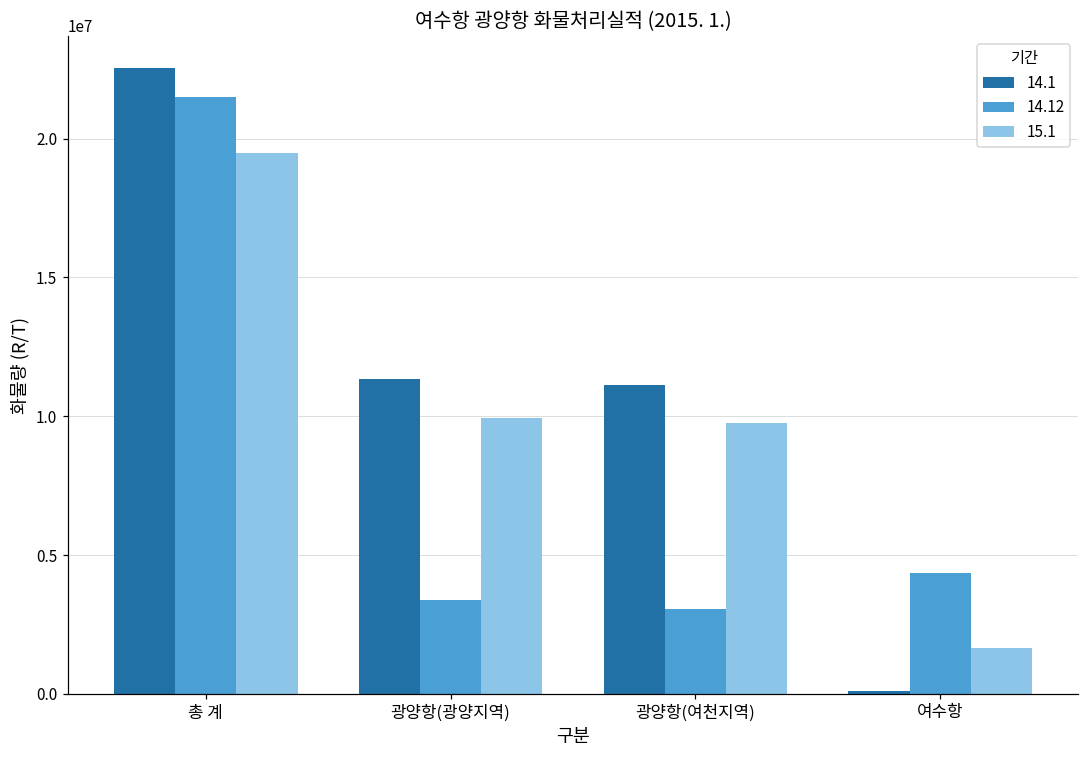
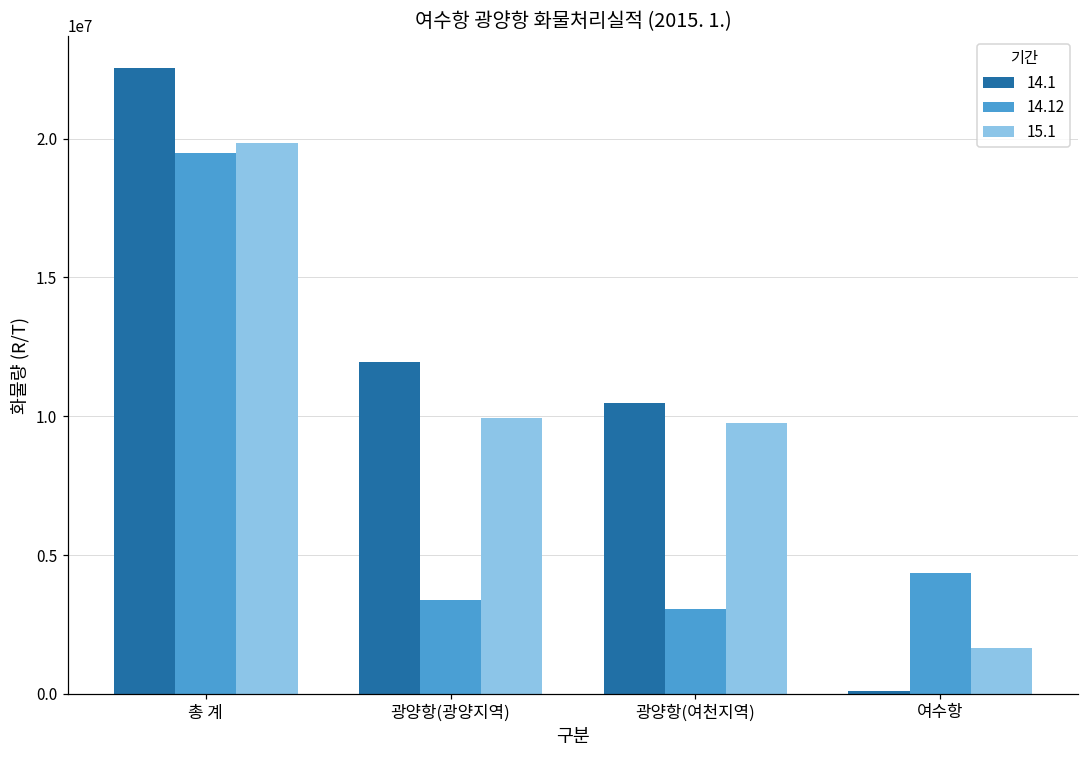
  {
    "14.1": {
      "총 계": 22600000,
-     "광양항(광양지역)": 11400000,
-     "광양항(여천지역)": 11100000,
+     "광양항(광양지역)": 12000000,
+     "광양항(여천지역)": 10500000,
      "여수항": 100000
    },
    "14.12": {
-     "총 계": 21500000,
+     "총 계": 19500000,
      "광양항(광양지역)": 3400000,
      "광양항(여천지역)": 3000000,
      "여수항": 4400000
    },
    "15.1": {
-     "총 계": 19500000,
+     "총 계": 19800000,
      "광양항(광양지역)": 9900000,
      "광양항(여천지역)": 9800000,
      "여수항": 1700000
    }
  }
